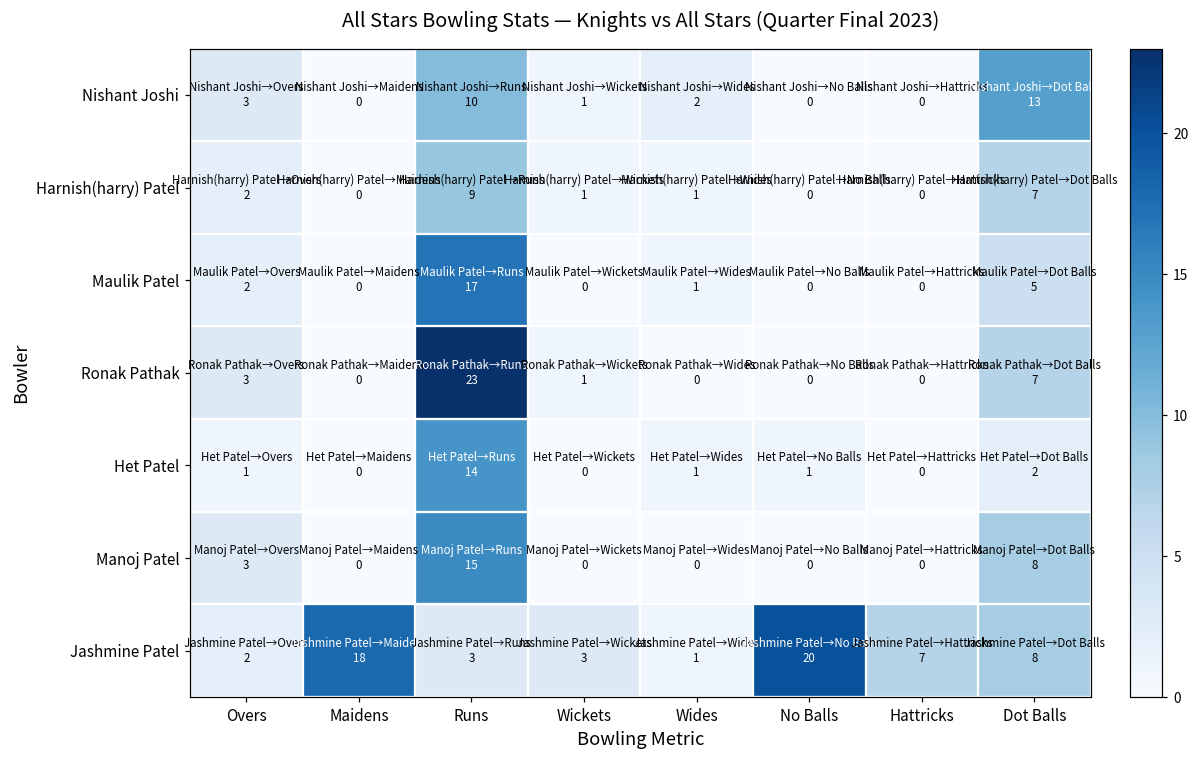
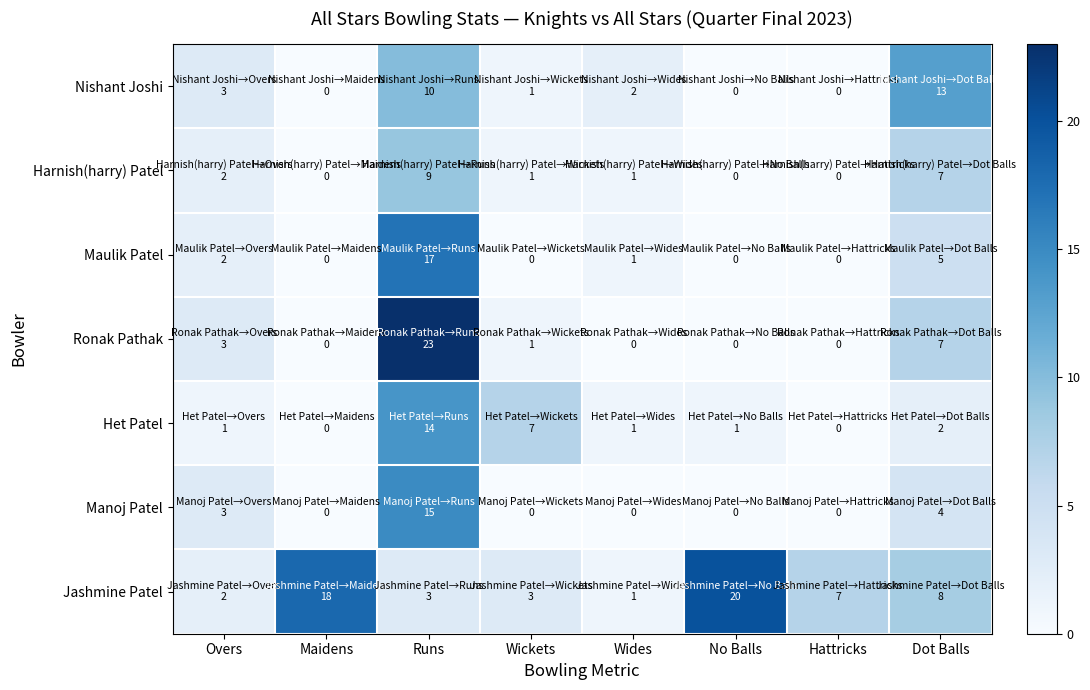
  {
    "Nishant Joshi": {
      "Overs": 3,
      "Maidens": 0,
      "Runs": 10,
      "Wickets": 1,
      "Wides": 2,
      "No Balls": 0,
      "Hattricks": 0,
      "Dot Balls": 13
    },
    "Maulik Patel": {
      "Overs": 2,
      "Maidens": 0,
      "Runs": 17,
      "Wickets": 0,
      "Wides": 1,
      "No Balls": 0,
      "Hattricks": 0,
      "Dot Balls": 5
    },
    "Ronak Pathak": {
      "Overs": 3,
      "Maidens": 0,
      "Runs": 23,
      "Wickets": 1,
      "Wides": 0
    },
    "Het Patel": {
      "Overs": 1,
      "Maidens": 0,
      "Runs": 14,
-     "Wickets": 0,
+     "Wickets": 7,
      "Wides": 1,
      "No Balls": 1,
      "Hattricks": 0,
      "Dot Balls": 2
    },
    "Manoj Patel": {
      "Overs": 3,
      "Maidens": 0,
      "Runs": 15,
      "Wickets": 0,
      "Wides": 0,
      "No Balls": 0,
      "Hattricks": 0,
-     "Dot Balls": 8
+     "Dot Balls": 4
    },
    "Jashmine Patel": {
      "Overs": 2,
      "Maidens": 18,
      "Runs": 3,
      "Wickets": 3,
      "Wides": 1
    }
  }
